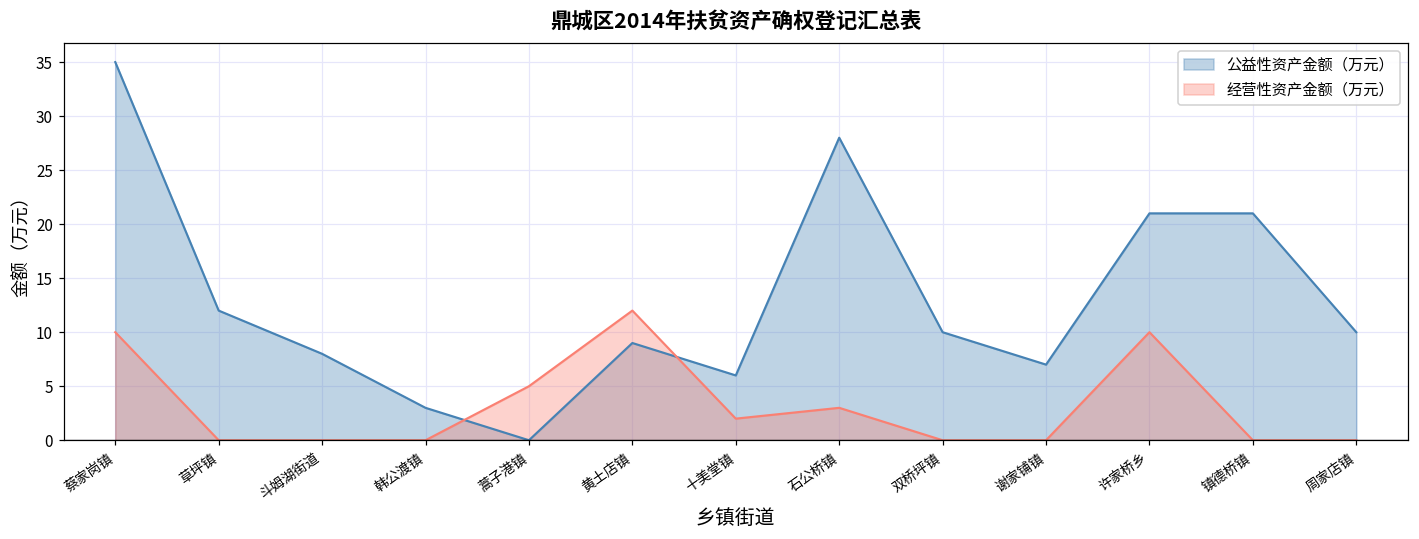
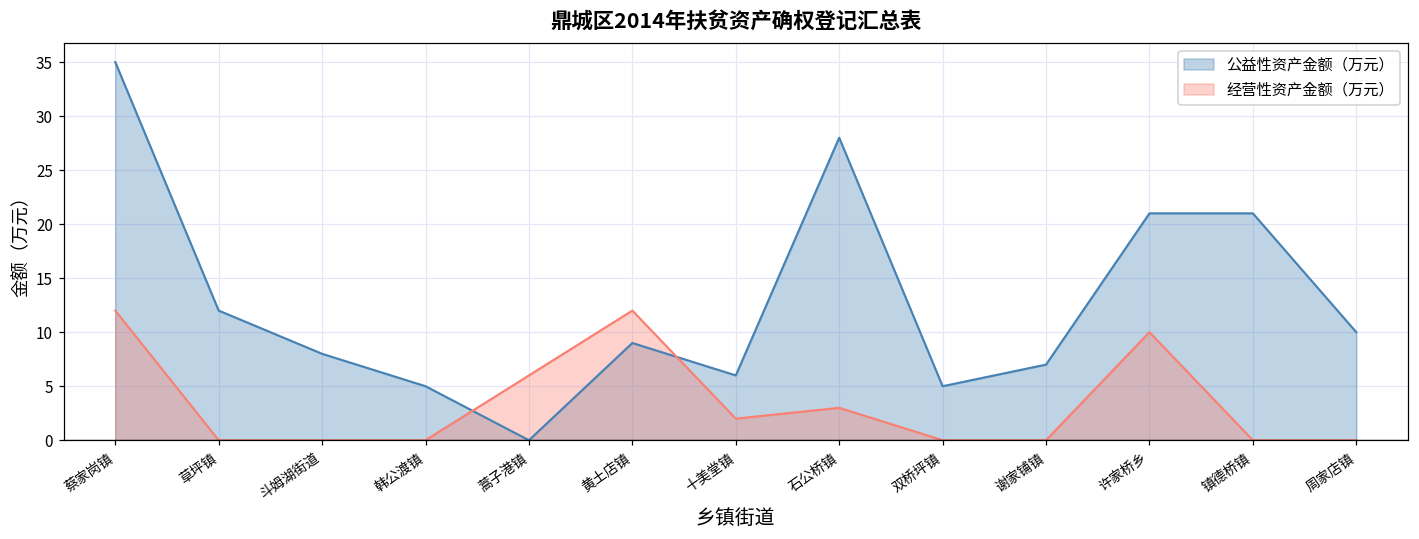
  {
    "公益性资产金额（万元）": {
      "蔡家岗镇": 35,
      "草坪镇": 12,
      "斗姆湖街道": 8,
-     "韩公渡镇": 3,
+     "韩公渡镇": 5,
      "蒿子港镇": 0,
      "黄土店镇": 9,
      "十美堂镇": 6,
      "石公桥镇": 28,
-     "双桥坪镇": 10,
+     "双桥坪镇": 5,
      "谢家铺镇": 7,
      "许家桥乡": 21,
      "镇德桥镇": 21,
      "周家店镇": 10
    },
    "经营性资产金额（万元）": {
-     "蔡家岗镇": 10,
+     "蔡家岗镇": 12,
      "草坪镇": 0,
      "斗姆湖街道": 0,
      "韩公渡镇": 0,
-     "蒿子港镇": 5,
+     "蒿子港镇": 6,
      "黄土店镇": 12,
      "十美堂镇": 2,
      "石公桥镇": 3,
      "双桥坪镇": 0,
      "谢家铺镇": 0,
      "许家桥乡": 10,
      "镇德桥镇": 0,
      "周家店镇": 0
    }
  }
